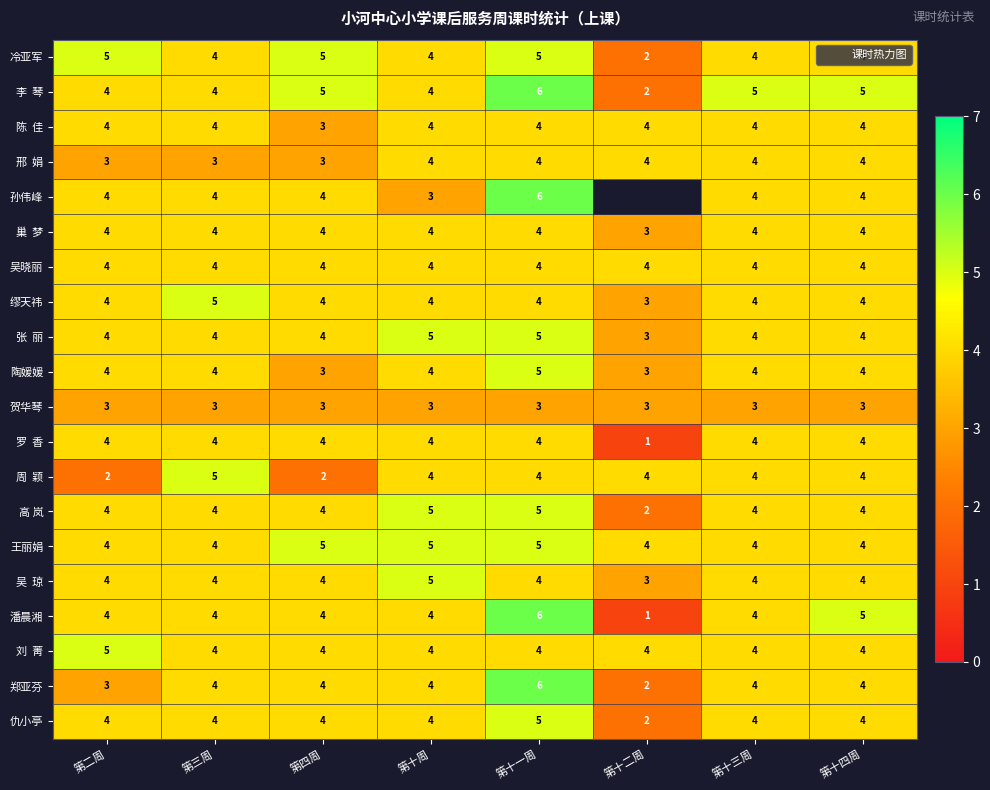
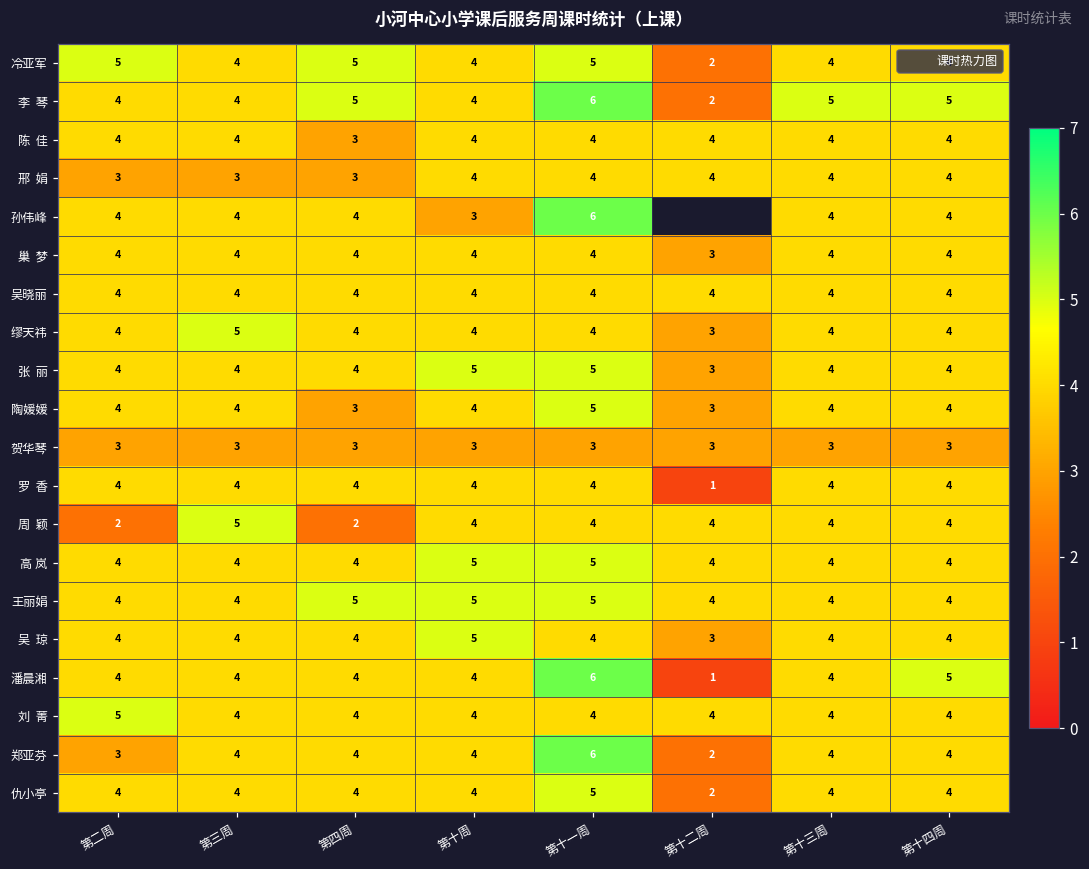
  {
    "冷亚军": {
      "第二周": 5,
      "第三周": 4,
      "第四周": 5,
      "第十周": 4,
      "第十一周": 5,
      "第十二周": 2,
      "第十三周": 4
    },
    "李 琴": {
      "第二周": 4,
      "第三周": 4,
      "第四周": 5,
      "第十周": 4,
      "第十一周": 6,
      "第十二周": 2,
      "第十三周": 5,
      "第十四周": 5
    },
    "陈 佳": {
      "第二周": 4,
      "第三周": 4,
      "第四周": 3,
      "第十周": 4,
      "第十一周": 4,
      "第十二周": 4,
      "第十三周": 4,
      "第十四周": 4
    },
    "邢 娟": {
      "第二周": 3,
      "第三周": 3,
      "第四周": 3,
      "第十周": 4,
      "第十一周": 4,
      "第十二周": 4,
      "第十三周": 4,
      "第十四周": 4
    },
    "孙伟峰": {
      "第二周": 4,
      "第三周": 4,
      "第四周": 4,
      "第十周": 3,
      "第十一周": 6,
      "第十三周": 4,
      "第十四周": 4
    },
    "巢 梦": {
      "第二周": 4,
      "第三周": 4,
      "第四周": 4,
      "第十周": 4,
      "第十一周": 4,
      "第十二周": 3,
      "第十三周": 4,
      "第十四周": 4
    },
    "吴晓丽": {
      "第二周": 4,
      "第三周": 4,
      "第四周": 4,
      "第十周": 4,
      "第十一周": 4,
      "第十二周": 4,
      "第十三周": 4,
      "第十四周": 4
    },
    "缪天祎": {
      "第二周": 4,
      "第三周": 5,
      "第四周": 4,
      "第十周": 4,
      "第十一周": 4,
      "第十二周": 3,
      "第十三周": 4,
      "第十四周": 4
    },
    "张 丽": {
      "第二周": 4,
      "第三周": 4,
      "第四周": 4,
      "第十周": 5,
      "第十一周": 5,
      "第十二周": 3,
      "第十三周": 4,
      "第十四周": 4
    },
    "陶媛媛": {
      "第二周": 4,
      "第三周": 4,
      "第四周": 3,
      "第十周": 4,
      "第十一周": 5,
      "第十二周": 3,
      "第十三周": 4,
      "第十四周": 4
    },
    "贺华琴": {
      "第二周": 3,
      "第三周": 3,
      "第四周": 3,
      "第十周": 3,
      "第十一周": 3,
      "第十二周": 3,
      "第十三周": 3,
      "第十四周": 3
    },
    "罗 香": {
      "第二周": 4,
      "第三周": 4,
      "第四周": 4,
      "第十周": 4,
      "第十一周": 4,
      "第十二周": 1,
      "第十三周": 4,
      "第十四周": 4
    },
    "周 颖": {
      "第二周": 2,
      "第三周": 5,
      "第四周": 2,
      "第十周": 4,
      "第十一周": 4,
      "第十二周": 4,
      "第十三周": 4,
      "第十四周": 4
    },
    "高 岚": {
      "第二周": 4,
      "第三周": 4,
      "第四周": 4,
      "第十周": 5,
      "第十一周": 5,
-     "第十二周": 2,
+     "第十二周": 4,
      "第十三周": 4,
      "第十四周": 4
    },
    "王丽娟": {
      "第二周": 4,
      "第三周": 4,
      "第四周": 5,
      "第十周": 5,
      "第十一周": 5,
      "第十二周": 4,
      "第十三周": 4,
      "第十四周": 4
    },
    "吴 琼": {
      "第二周": 4,
      "第三周": 4,
      "第四周": 4,
      "第十周": 5,
      "第十一周": 4,
      "第十二周": 3,
      "第十三周": 4,
      "第十四周": 4
    },
    "潘晨湘": {
      "第二周": 4,
      "第三周": 4,
      "第四周": 4,
      "第十周": 4,
      "第十一周": 6,
      "第十二周": 1,
      "第十三周": 4,
      "第十四周": 5
    },
    "刘 菁": {
      "第二周": 5,
      "第三周": 4,
      "第四周": 4,
      "第十周": 4,
      "第十一周": 4,
      "第十二周": 4,
      "第十三周": 4,
      "第十四周": 4
    },
    "郑亚芬": {
      "第二周": 3,
      "第三周": 4,
      "第四周": 4,
      "第十周": 4,
      "第十一周": 6,
      "第十二周": 2,
      "第十三周": 4,
      "第十四周": 4
    },
    "仇小亭": {
      "第二周": 4,
      "第三周": 4,
      "第四周": 4,
      "第十周": 4,
      "第十一周": 5,
      "第十二周": 2,
      "第十三周": 4,
      "第十四周": 4
    }
  }
